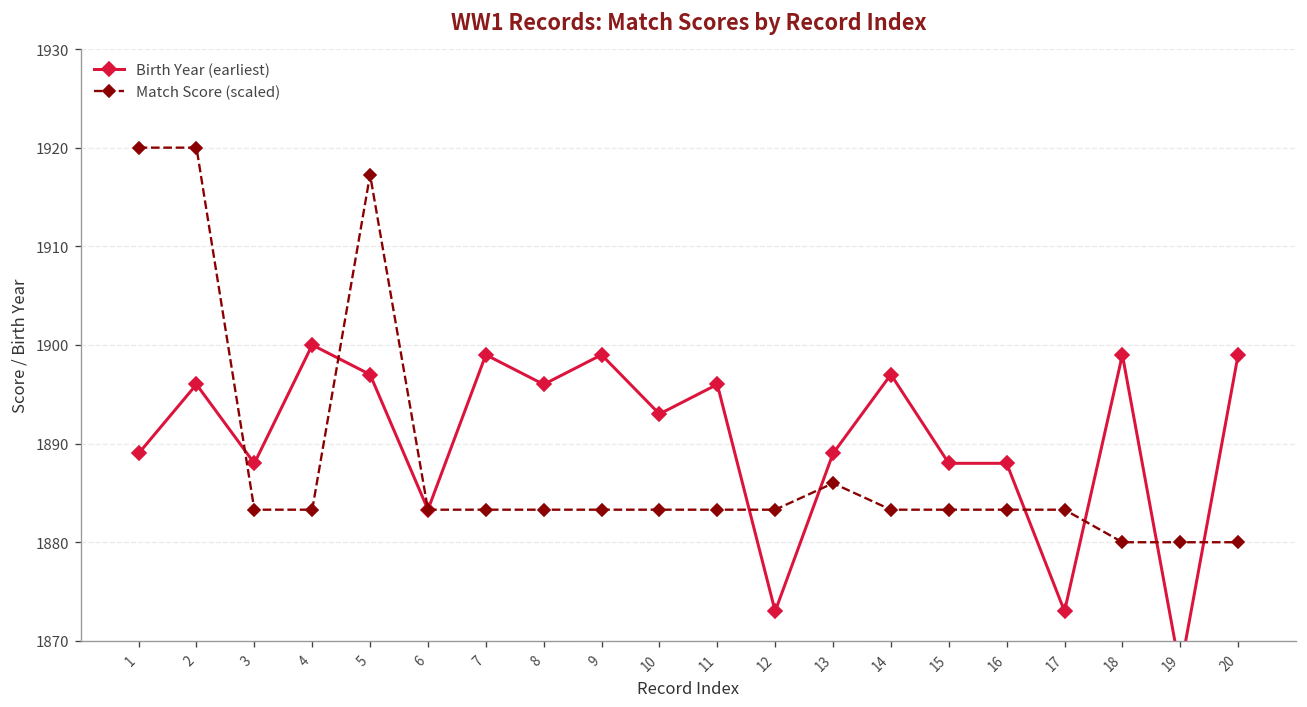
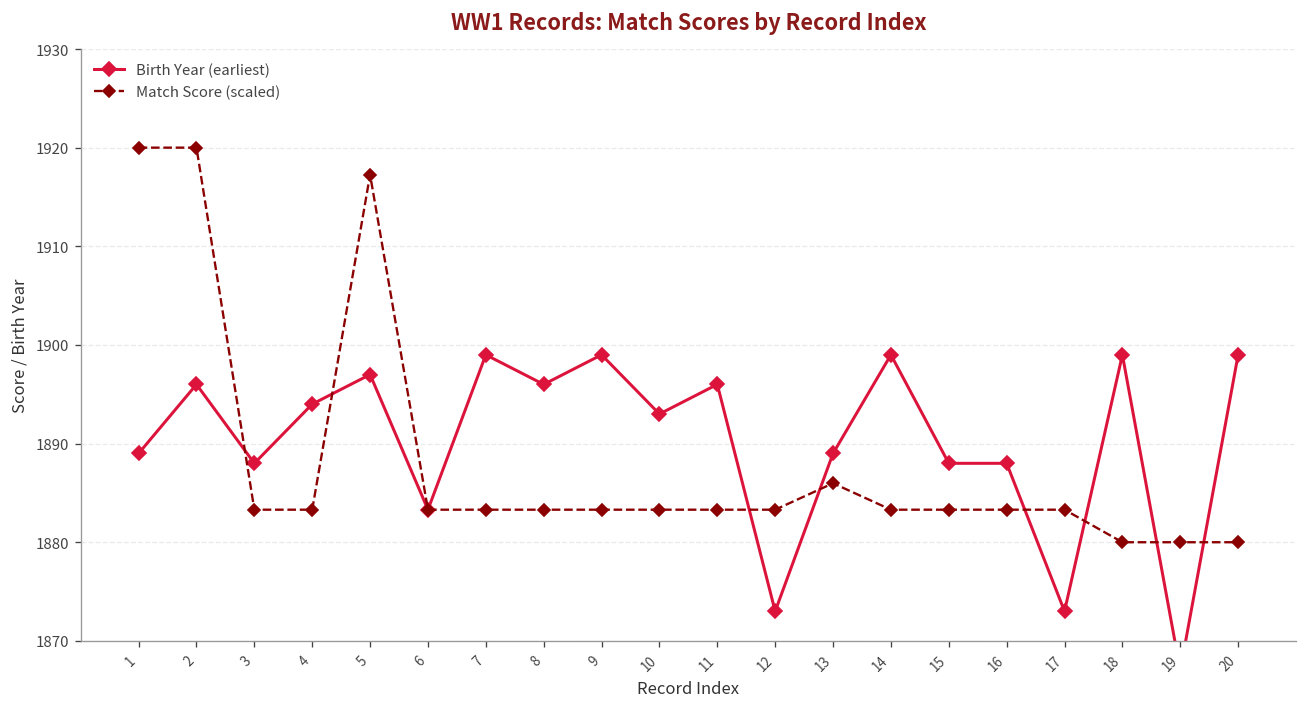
  {
    "Birth Year (earliest)": {
      "1": 1889,
      "2": 1896,
      "3": 1888,
-     "4": 1900,
+     "4": 1894,
      "5": 1897,
      "7": 1899,
      "8": 1896,
      "9": 1899,
      "10": 1893,
      "11": 1896,
      "12": 1873,
      "13": 1889,
-     "14": 1897,
+     "14": 1899,
      "15": 1888,
      "16": 1888,
      "17": 1873,
      "18": 1899,
      "20": 1899
    },
    "Match Score (scaled)": {
      "1": 1920,
      "2": 1920,
      "3": 1883,
      "4": 1883,
      "5": 1917,
      "7": 1883,
      "8": 1883,
      "9": 1883,
      "10": 1883,
      "11": 1883,
      "12": 1883,
      "13": 1886,
      "14": 1883,
      "15": 1883,
      "16": 1883,
      "17": 1883,
      "18": 1880,
      "19": 1880,
      "20": 1880
    }
  }
